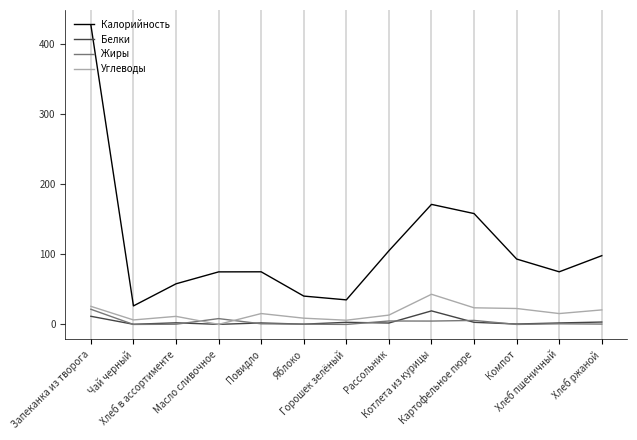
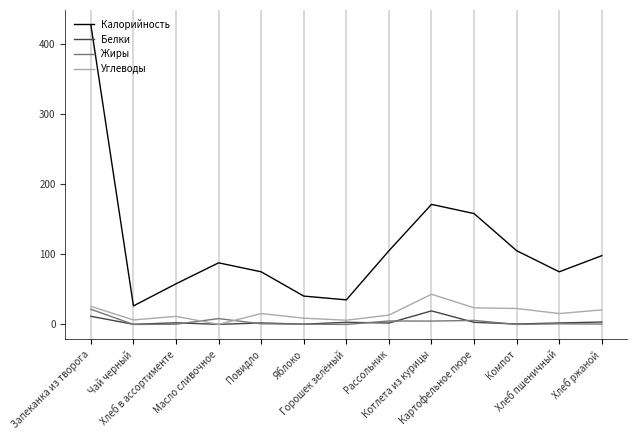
  {
    "Калорийность": {
      "Запеканка из творога": 430,
      "Чай черный": 30,
      "Хлеб в ассортименте": 60,
-     "Масло сливочное": 70,
+     "Масло сливочное": 90,
      "Повидло": 80,
      "Яблоко": 40,
      "Горошек зелёный": 40,
      "Рассольник": 110,
      "Котлета из курицы": 170,
      "Картофельное пюре": 160,
-     "Компот": 90,
+     "Компот": 110,
      "Хлеб пшеничный": 80,
      "Хлеб ржаной": 100
    },
    "Белки": {
      "Запеканка из творога": 10,
      "Котлета из курицы": 20
    },
    "Жиры": {
      "Запеканка из творога": 20,
      "Масло сливочное": 10,
      "Котлета из курицы": 0
    },
    "Углеводы": {
      "Запеканка из творога": 30,
      "Чай черный": 10,
      "Хлеб в ассортименте": 10,
      "Повидло": 20,
      "Яблоко": 10,
      "Рассольник": 10,
      "Котлета из курицы": 40,
      "Картофельное пюре": 20,
      "Компот": 20,
      "Хлеб пшеничный": 20,
      "Хлеб ржаной": 20
    }
  }
